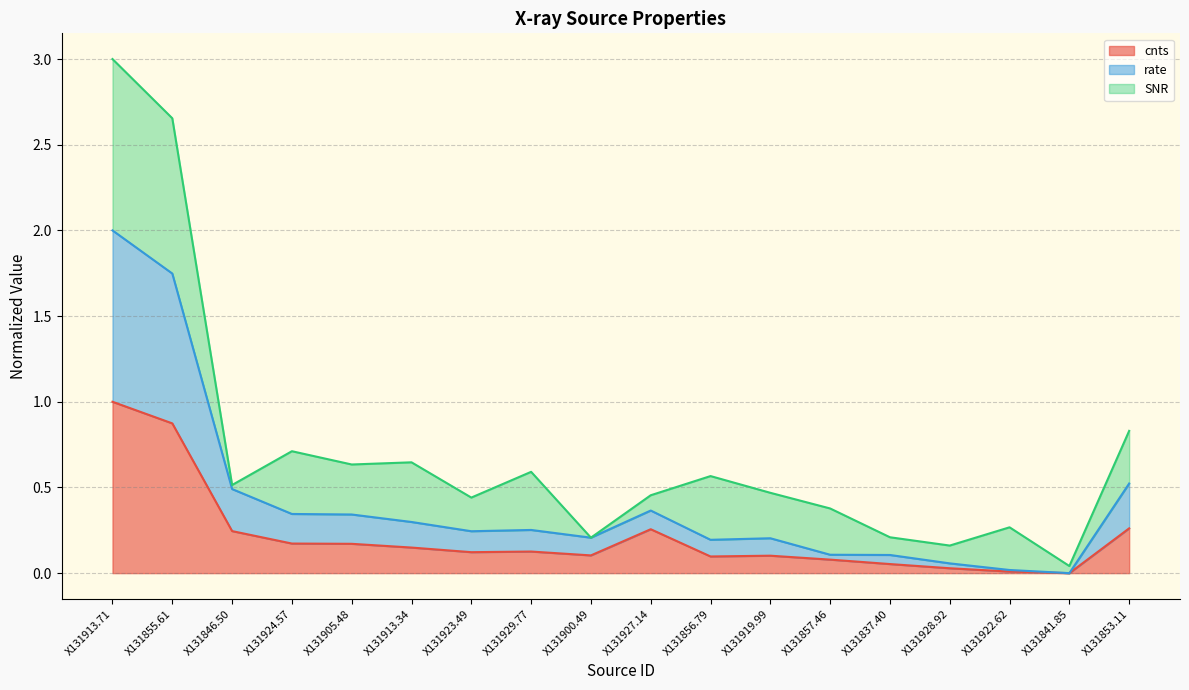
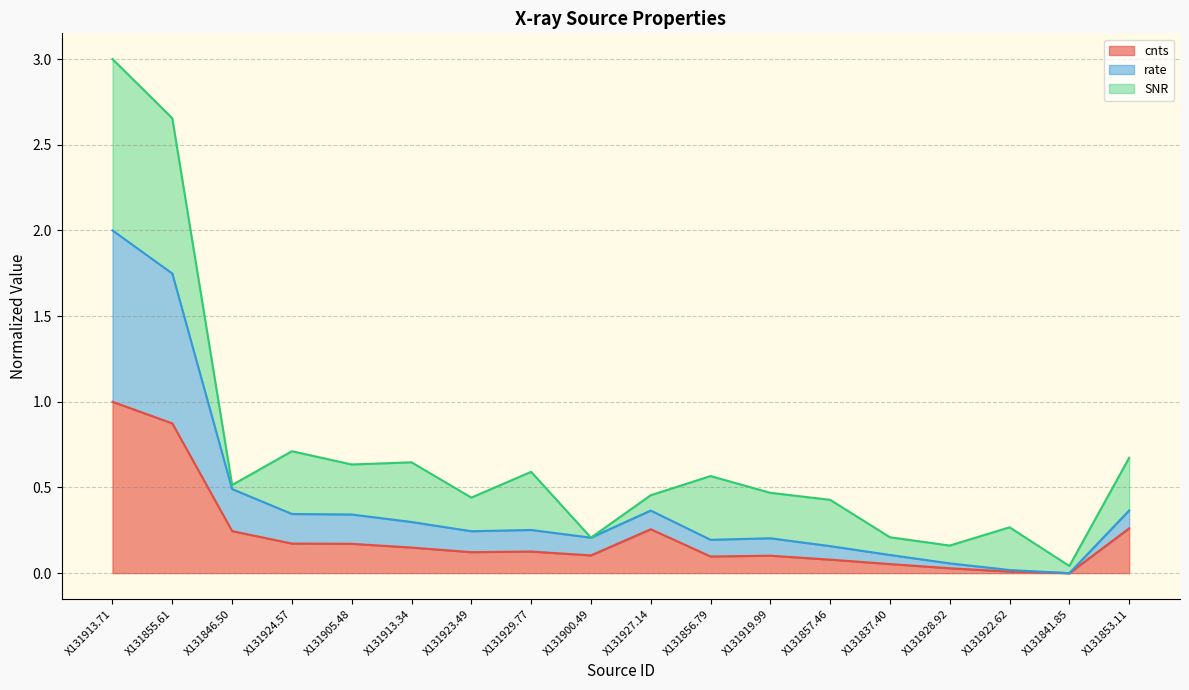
  {
    "cnts": {
      "X131913.71": 1.00,
      "X131855.61": 0.87,
      "X131846.50": 0.25,
      "X131924.57": 0.17,
      "X131905.48": 0.17,
      "X131913.34": 0.15,
      "X131923.49": 0.12,
      "X131929.77": 0.13,
      "X131900.49": 0.10,
      "X131927.14": 0.26,
      "X131856.79": 0.10,
      "X131919.99": 0.10,
      "X131857.46": 0.08,
      "X131837.40": 0.05,
      "X131928.92": 0.03,
      "X131853.11": 0.26
    },
    "rate": {
      "X131913.71": 1.00,
      "X131855.61": 0.87,
      "X131846.50": 0.25,
      "X131924.57": 0.17,
      "X131905.48": 0.17,
      "X131913.34": 0.15,
      "X131923.49": 0.12,
      "X131929.77": 0.13,
      "X131927.14": 0.11,
      "X131856.79": 0.10,
      "X131919.99": 0.10,
-     "X131857.46": 0.03,
+     "X131857.46": 0.08,
      "X131837.40": 0.05,
      "X131928.92": 0.03,
-     "X131853.11": 0.26
+     "X131853.11": 0.10
    },
    "SNR": {
      "X131913.71": 1.00,
      "X131855.61": 0.91,
      "X131846.50": 0.02,
      "X131924.57": 0.37,
      "X131905.48": 0.29,
      "X131913.34": 0.35,
      "X131923.49": 0.20,
      "X131929.77": 0.34,
      "X131927.14": 0.09,
      "X131856.79": 0.37,
      "X131919.99": 0.27,
      "X131857.46": 0.27,
      "X131837.40": 0.10,
      "X131928.92": 0.10,
      "X131922.62": 0.25,
      "X131841.85": 0.04,
      "X131853.11": 0.31
    }
  }
